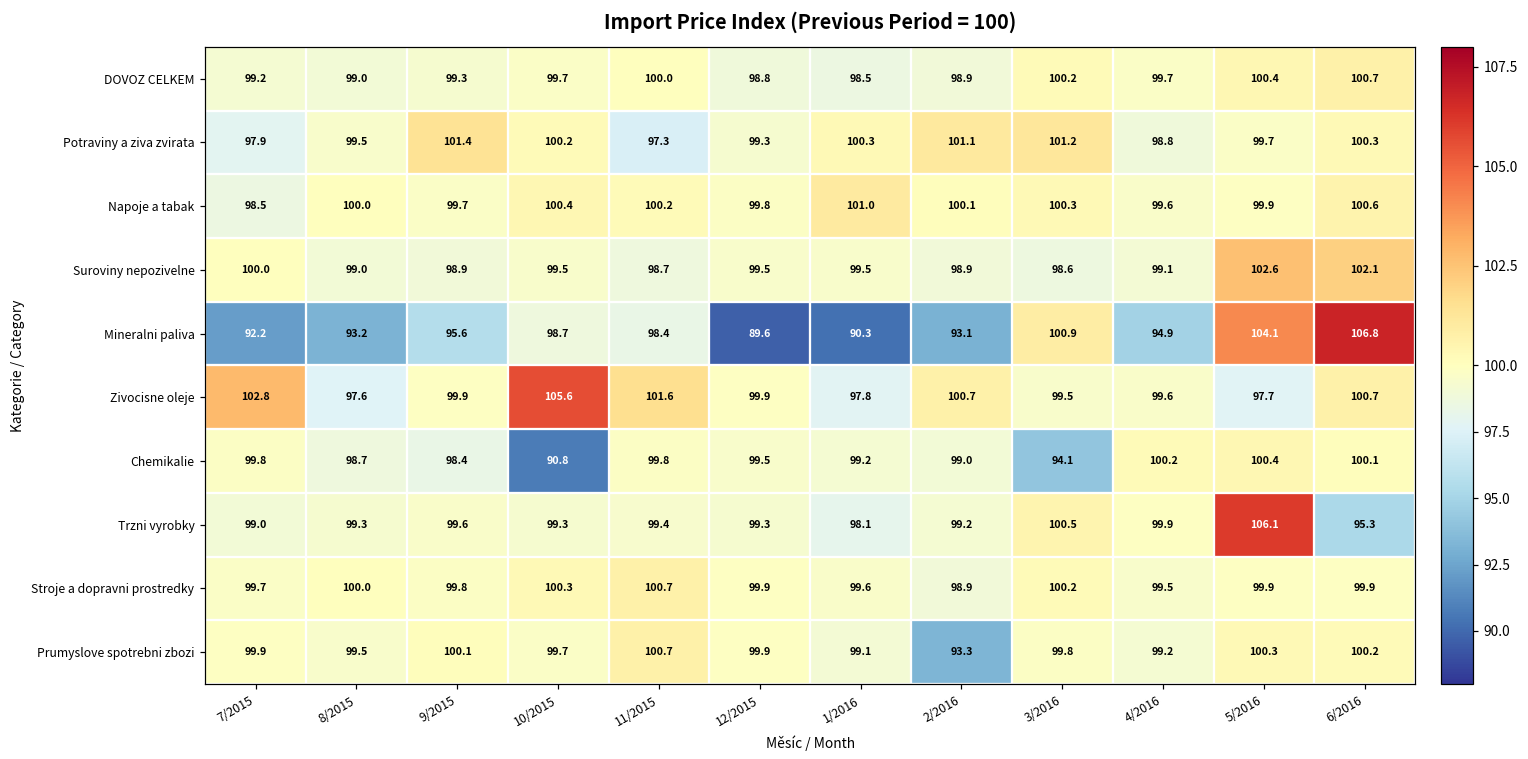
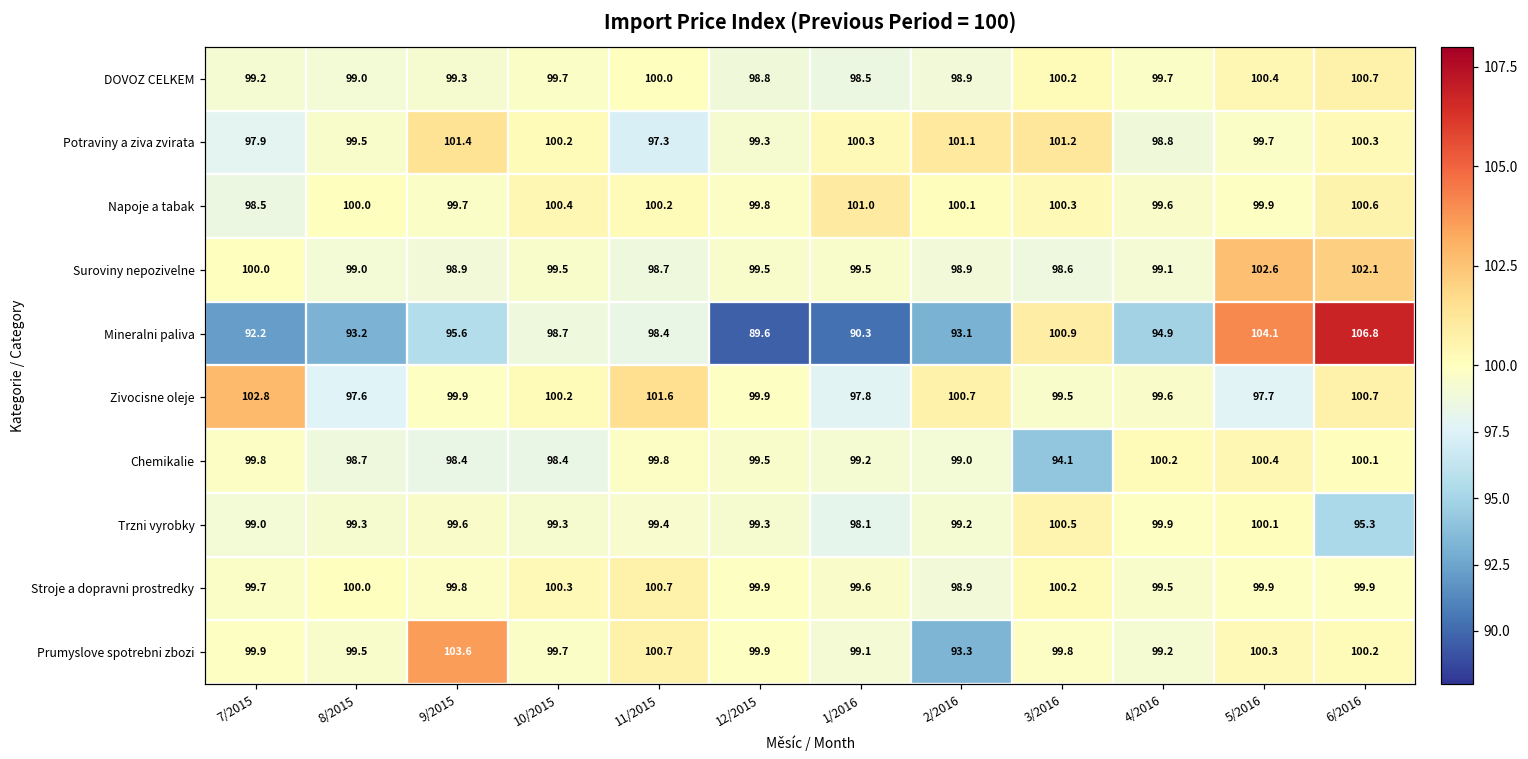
  {
    "DOVOZ CELKEM": {
      "7/2015": 99.2,
      "8/2015": 99.0,
      "9/2015": 99.3,
      "10/2015": 99.7,
      "11/2015": 100.0,
      "12/2015": 98.8,
      "1/2016": 98.5,
      "2/2016": 98.9,
      "3/2016": 100.2,
      "4/2016": 99.7,
      "5/2016": 100.4,
      "6/2016": 100.7
    },
    "Potraviny a ziva zvirata": {
      "7/2015": 97.9,
      "8/2015": 99.5,
      "9/2015": 101.4,
      "10/2015": 100.2,
      "11/2015": 97.3,
      "12/2015": 99.3,
      "1/2016": 100.3,
      "2/2016": 101.1,
      "3/2016": 101.2,
      "4/2016": 98.8,
      "5/2016": 99.7,
      "6/2016": 100.3
    },
    "Napoje a tabak": {
      "7/2015": 98.5,
      "8/2015": 100.0,
      "9/2015": 99.7,
      "10/2015": 100.4,
      "11/2015": 100.2,
      "12/2015": 99.8,
      "1/2016": 101.0,
      "2/2016": 100.1,
      "3/2016": 100.3,
      "4/2016": 99.6,
      "5/2016": 99.9,
      "6/2016": 100.6
    },
    "Suroviny nepozivelne": {
      "7/2015": 100.0,
      "8/2015": 99.0,
      "9/2015": 98.9,
      "10/2015": 99.5,
      "11/2015": 98.7,
      "12/2015": 99.5,
      "1/2016": 99.5,
      "2/2016": 98.9,
      "3/2016": 98.6,
      "4/2016": 99.1,
      "5/2016": 102.6,
      "6/2016": 102.1
    },
    "Mineralni paliva": {
      "7/2015": 92.2,
      "8/2015": 93.2,
      "9/2015": 95.6,
      "10/2015": 98.7,
      "11/2015": 98.4,
      "12/2015": 89.6,
      "1/2016": 90.3,
      "2/2016": 93.1,
      "3/2016": 100.9,
      "4/2016": 94.9,
      "5/2016": 104.1,
      "6/2016": 106.8
    },
    "Zivocisne oleje": {
      "7/2015": 102.8,
      "8/2015": 97.6,
      "9/2015": 99.9,
-     "10/2015": 105.6,
+     "10/2015": 100.2,
      "11/2015": 101.6,
      "12/2015": 99.9,
      "1/2016": 97.8,
      "2/2016": 100.7,
      "3/2016": 99.5,
      "4/2016": 99.6,
      "5/2016": 97.7,
      "6/2016": 100.7
    },
    "Chemikalie": {
      "7/2015": 99.8,
      "8/2015": 98.7,
      "9/2015": 98.4,
-     "10/2015": 90.8,
+     "10/2015": 98.4,
      "11/2015": 99.8,
      "12/2015": 99.5,
      "1/2016": 99.2,
      "2/2016": 99.0,
      "3/2016": 94.1,
      "4/2016": 100.2,
      "5/2016": 100.4,
      "6/2016": 100.1
    },
    "Trzni vyrobky": {
      "7/2015": 99.0,
      "8/2015": 99.3,
      "9/2015": 99.6,
      "10/2015": 99.3,
      "11/2015": 99.4,
      "12/2015": 99.3,
      "1/2016": 98.1,
      "2/2016": 99.2,
      "3/2016": 100.5,
      "4/2016": 99.9,
-     "5/2016": 106.1,
+     "5/2016": 100.1,
      "6/2016": 95.3
    },
    "Stroje a dopravni prostredky": {
      "7/2015": 99.7,
      "8/2015": 100.0,
      "9/2015": 99.8,
      "10/2015": 100.3,
      "11/2015": 100.7,
      "12/2015": 99.9,
      "1/2016": 99.6,
      "2/2016": 98.9,
      "3/2016": 100.2,
      "4/2016": 99.5,
      "5/2016": 99.9,
      "6/2016": 99.9
    },
    "Prumyslove spotrebni zbozi": {
      "7/2015": 99.9,
      "8/2015": 99.5,
-     "9/2015": 100.1,
+     "9/2015": 103.6,
      "10/2015": 99.7,
      "11/2015": 100.7,
      "12/2015": 99.9,
      "1/2016": 99.1,
      "2/2016": 93.3,
      "3/2016": 99.8,
      "4/2016": 99.2,
      "5/2016": 100.3,
      "6/2016": 100.2
    }
  }
